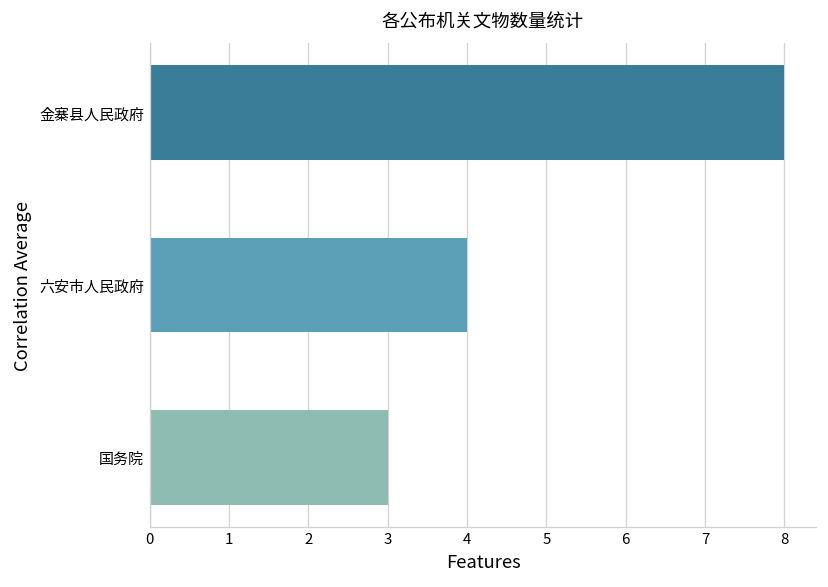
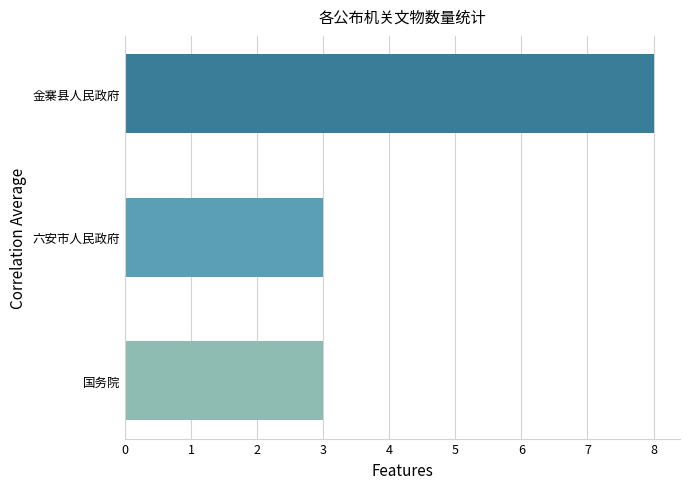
  {
    "金寨县人民政府": 8,
-   "六安市人民政府": 4,
+   "六安市人民政府": 3,
    "国务院": 3
  }
